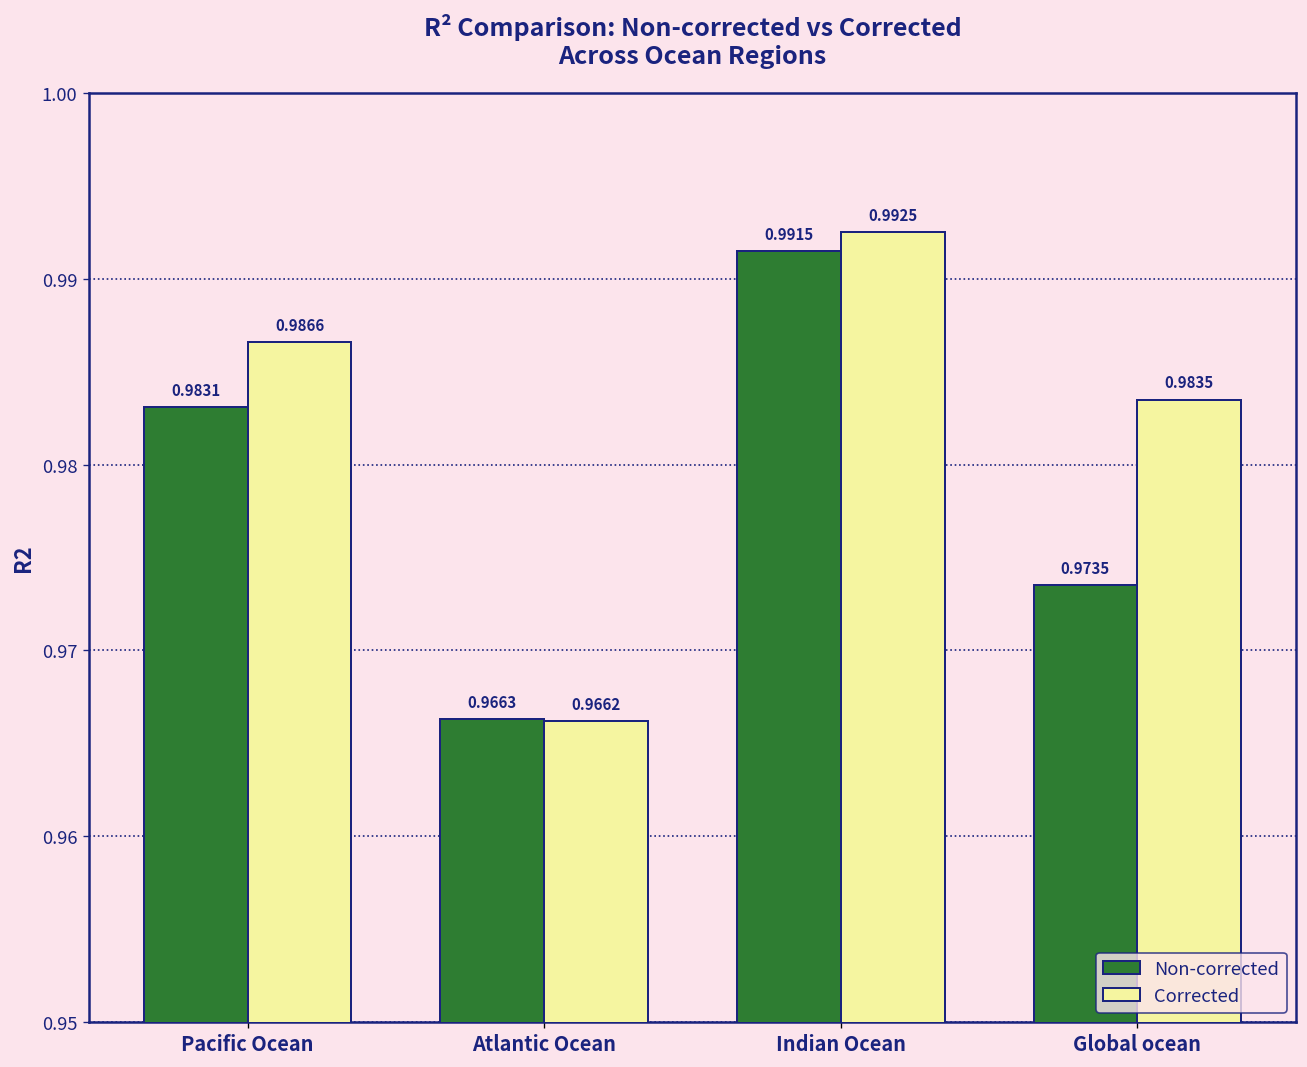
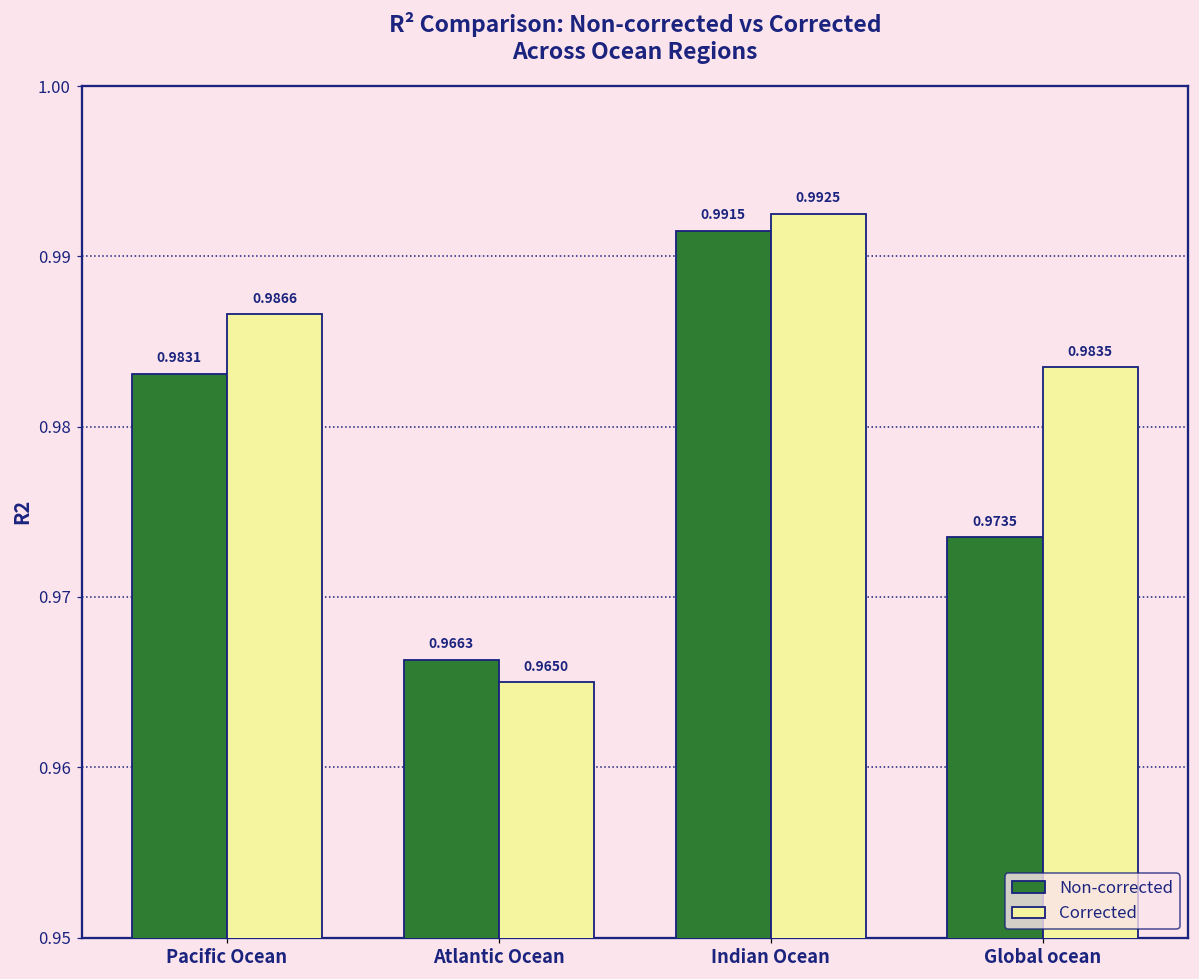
  {
    "Non-corrected": {
      "Pacific Ocean": 0.9831,
      "Atlantic Ocean": 0.9663,
      "Indian Ocean": 0.9915,
      "Global ocean": 0.9735
    },
    "Corrected": {
      "Pacific Ocean": 0.9866,
-     "Atlantic Ocean": 0.9662,
+     "Atlantic Ocean": 0.9650,
      "Indian Ocean": 0.9925,
      "Global ocean": 0.9835
    }
  }
